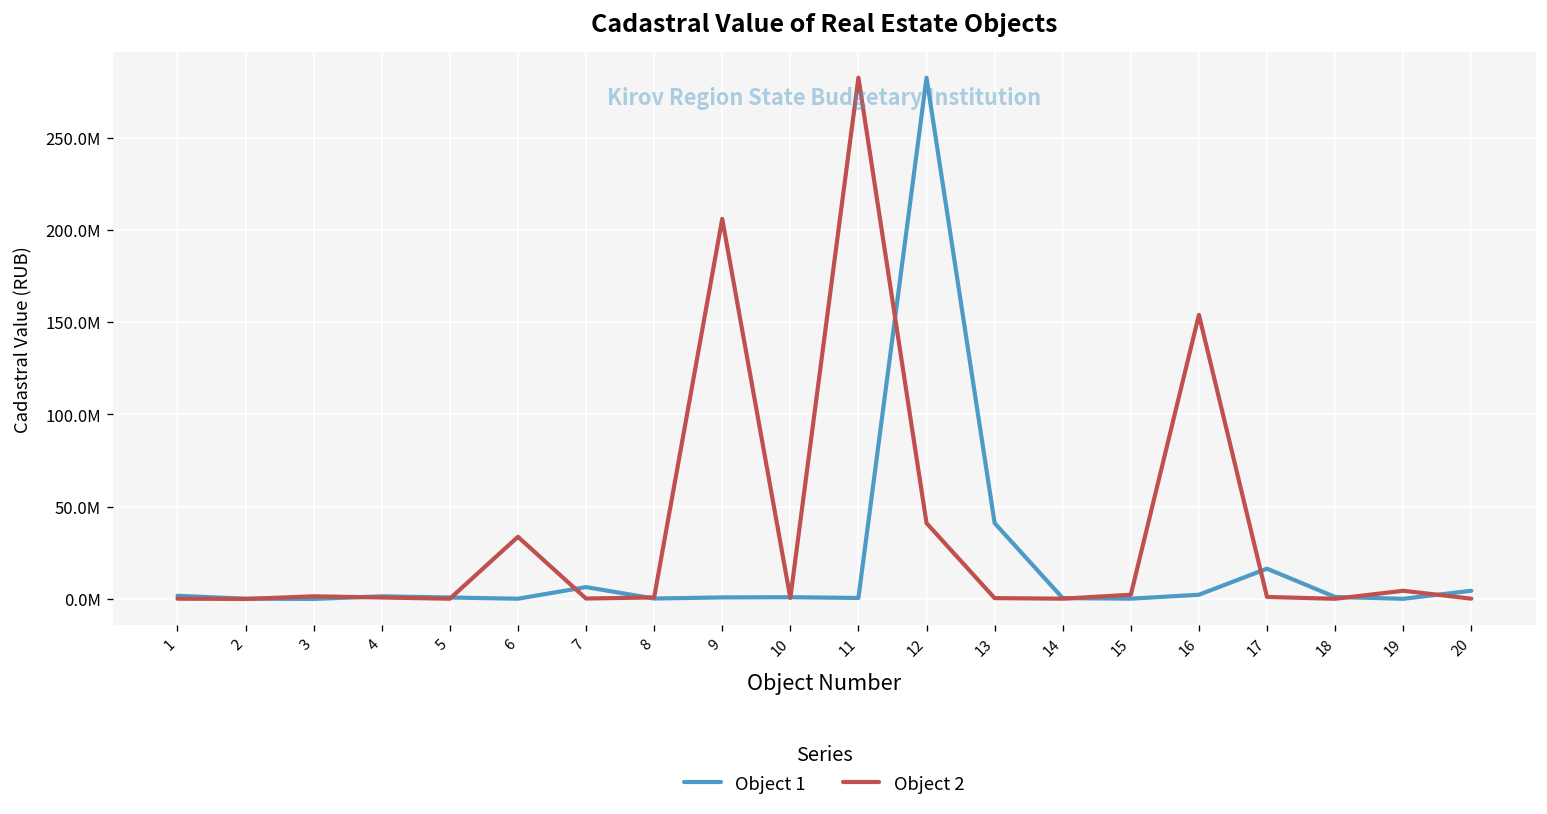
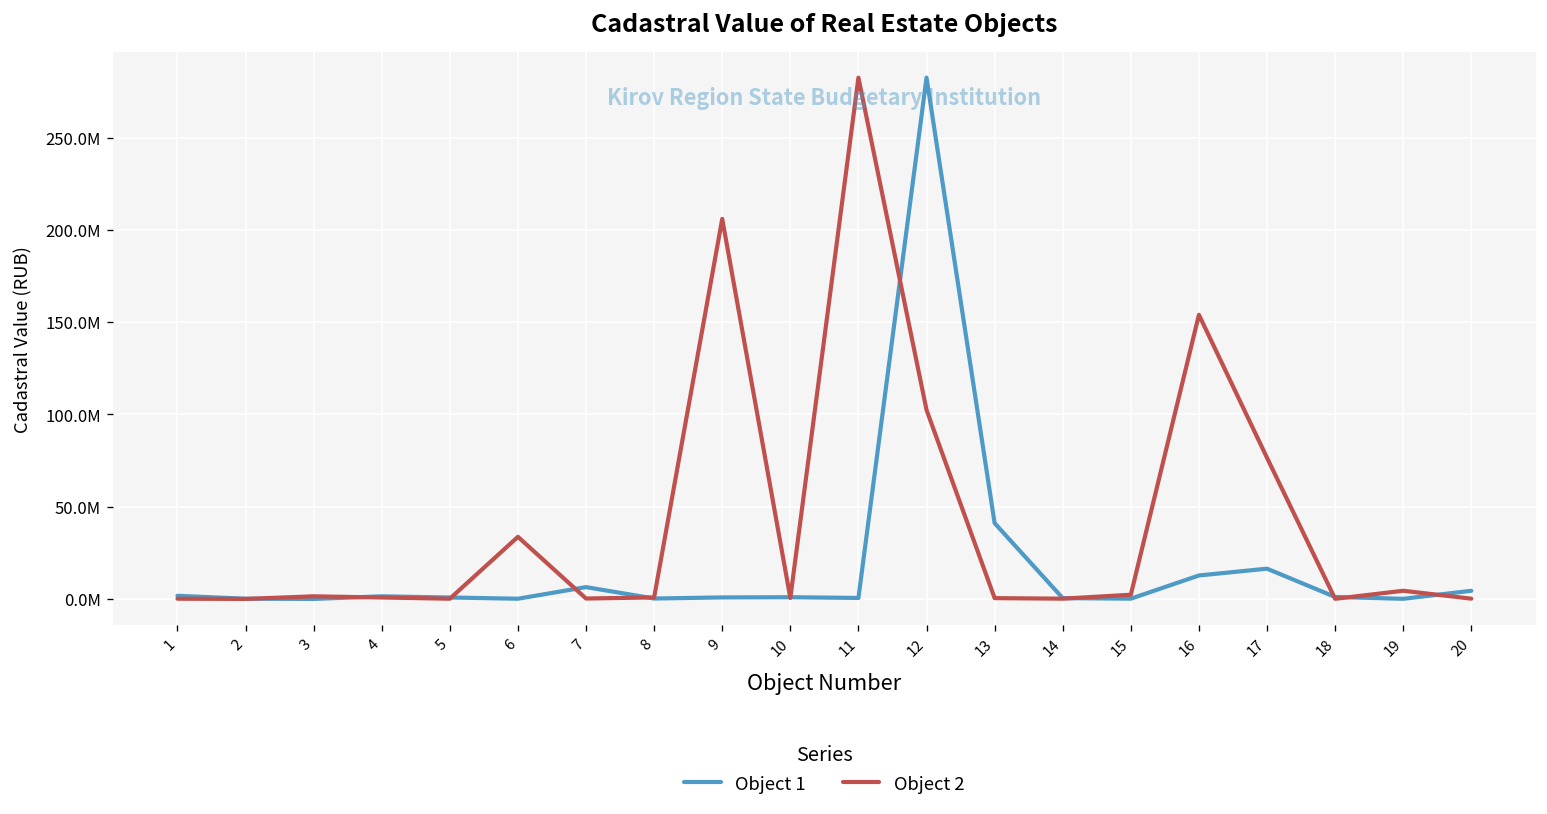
  {
    "Object 1": {
      "6": 0,
      "7": 6000000,
      "9": 1000000,
      "11": 1000000,
      "12": 282000000,
      "13": 41000000,
      "15": 0,
-     "16": 2000000,
+     "16": 13000000,
      "17": 16000000,
      "19": 0,
      "20": 4000000
    },
    "Object 2": {
      "6": 34000000,
      "7": 0,
      "9": 206000000,
      "11": 282000000,
-     "12": 41000000,
+     "12": 102000000,
      "13": 0,
      "15": 2000000,
      "16": 154000000,
-     "17": 1000000,
+     "17": 76000000,
      "19": 4000000,
      "20": 0
    }
  }
